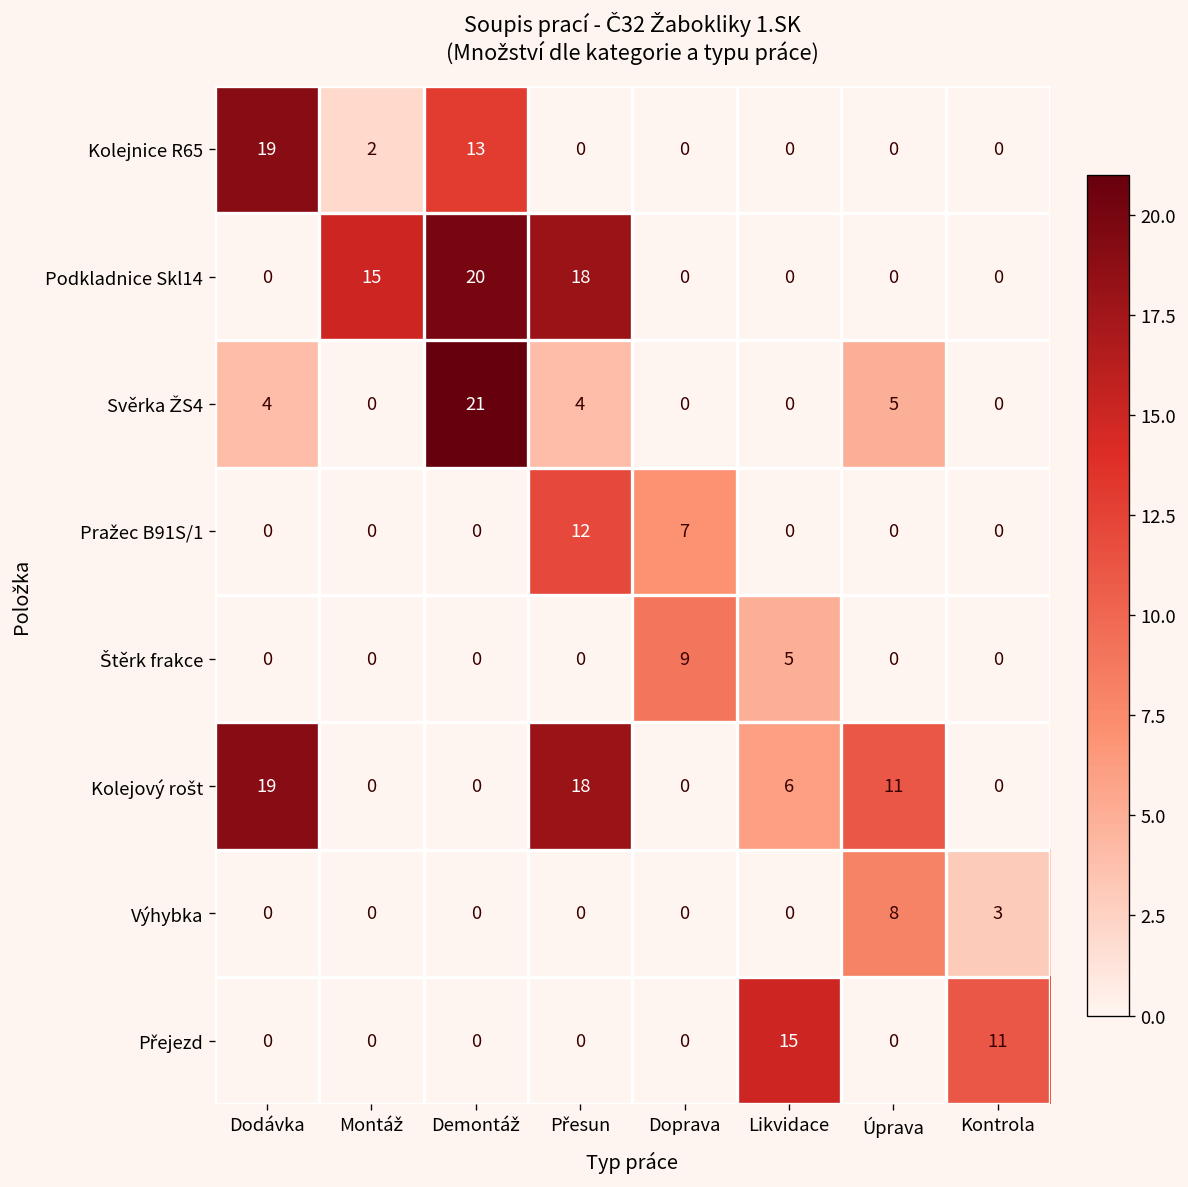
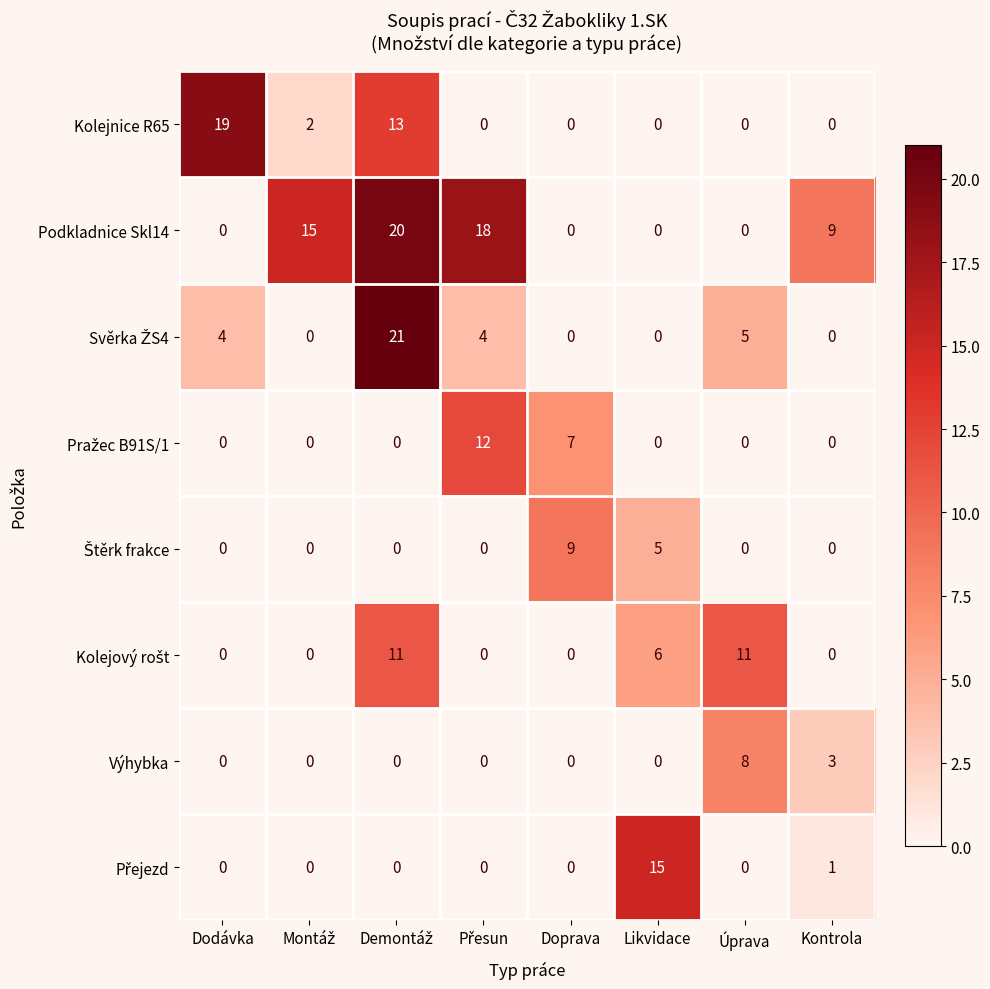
  {
    "Kolejnice R65": {
      "Dodávka": 19,
      "Montáž": 2,
      "Demontáž": 13,
      "Přesun": 0,
      "Doprava": 0,
      "Likvidace": 0,
      "Úprava": 0,
      "Kontrola": 0
    },
    "Podkladnice Skl14": {
      "Dodávka": 0,
      "Montáž": 15,
      "Demontáž": 20,
      "Přesun": 18,
      "Doprava": 0,
      "Likvidace": 0,
      "Úprava": 0,
-     "Kontrola": 0
+     "Kontrola": 9
    },
    "Svěrka ŽS4": {
      "Dodávka": 4,
      "Montáž": 0,
      "Demontáž": 21,
      "Přesun": 4,
      "Doprava": 0,
      "Likvidace": 0,
      "Úprava": 5,
      "Kontrola": 0
    },
    "Pražec B91S/1": {
      "Dodávka": 0,
      "Montáž": 0,
      "Demontáž": 0,
      "Přesun": 12,
      "Doprava": 7,
      "Likvidace": 0,
      "Úprava": 0,
      "Kontrola": 0
    },
    "Štěrk frakce": {
      "Dodávka": 0,
      "Montáž": 0,
      "Demontáž": 0,
      "Přesun": 0,
      "Doprava": 9,
      "Likvidace": 5,
      "Úprava": 0,
      "Kontrola": 0
    },
    "Kolejový rošt": {
-     "Dodávka": 19,
+     "Dodávka": 0,
      "Montáž": 0,
-     "Demontáž": 0,
-     "Přesun": 18,
+     "Demontáž": 11,
+     "Přesun": 0,
      "Doprava": 0,
      "Likvidace": 6,
      "Úprava": 11,
      "Kontrola": 0
    },
    "Výhybka": {
      "Dodávka": 0,
      "Montáž": 0,
      "Demontáž": 0,
      "Přesun": 0,
      "Doprava": 0,
      "Likvidace": 0,
      "Úprava": 8,
      "Kontrola": 3
    },
    "Přejezd": {
      "Dodávka": 0,
      "Montáž": 0,
      "Demontáž": 0,
      "Přesun": 0,
      "Doprava": 0,
      "Likvidace": 15,
      "Úprava": 0,
-     "Kontrola": 11
+     "Kontrola": 1
    }
  }
